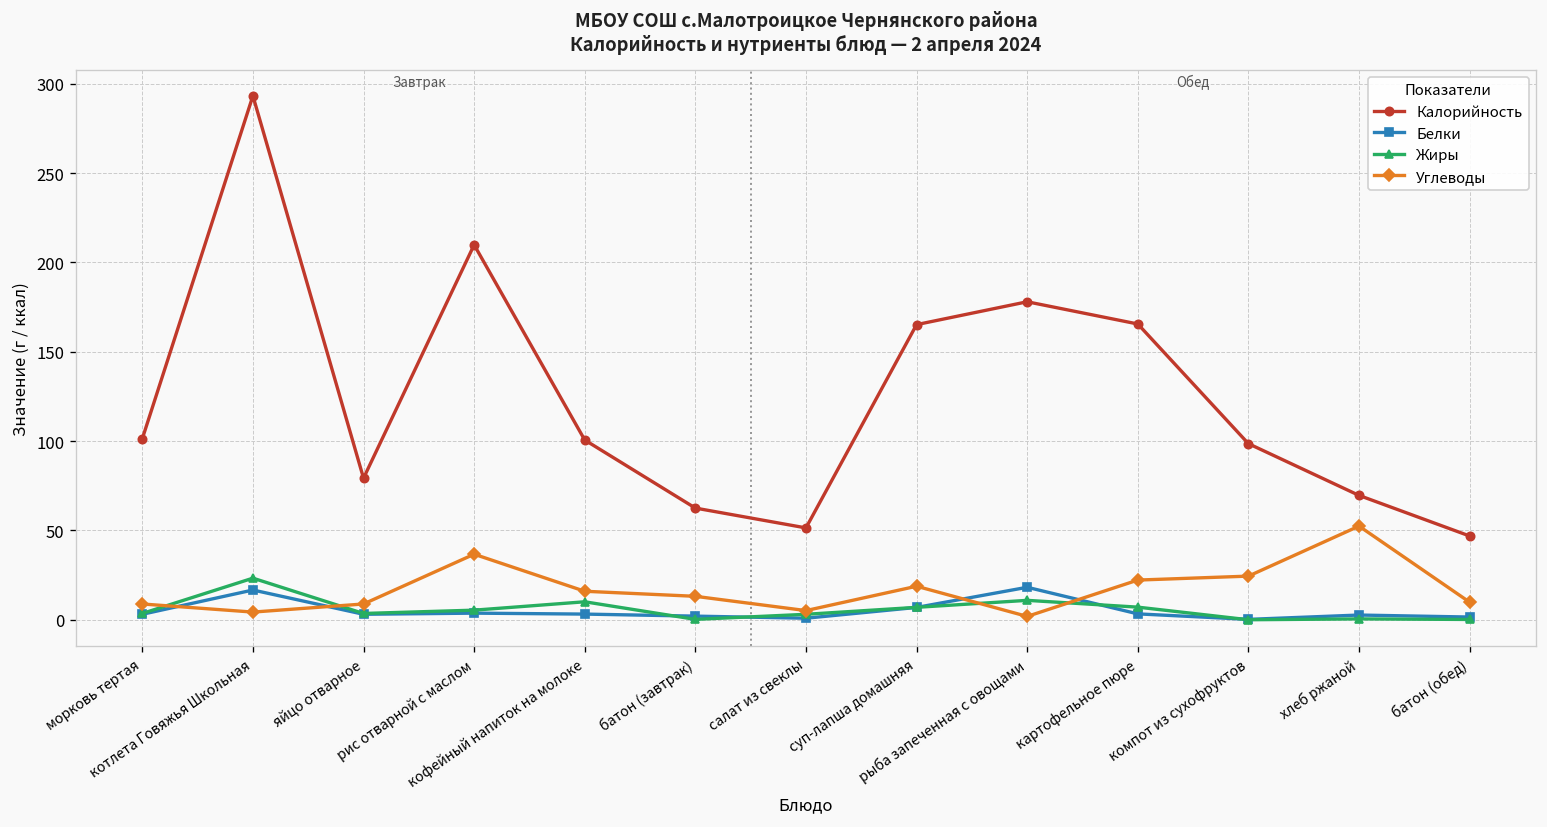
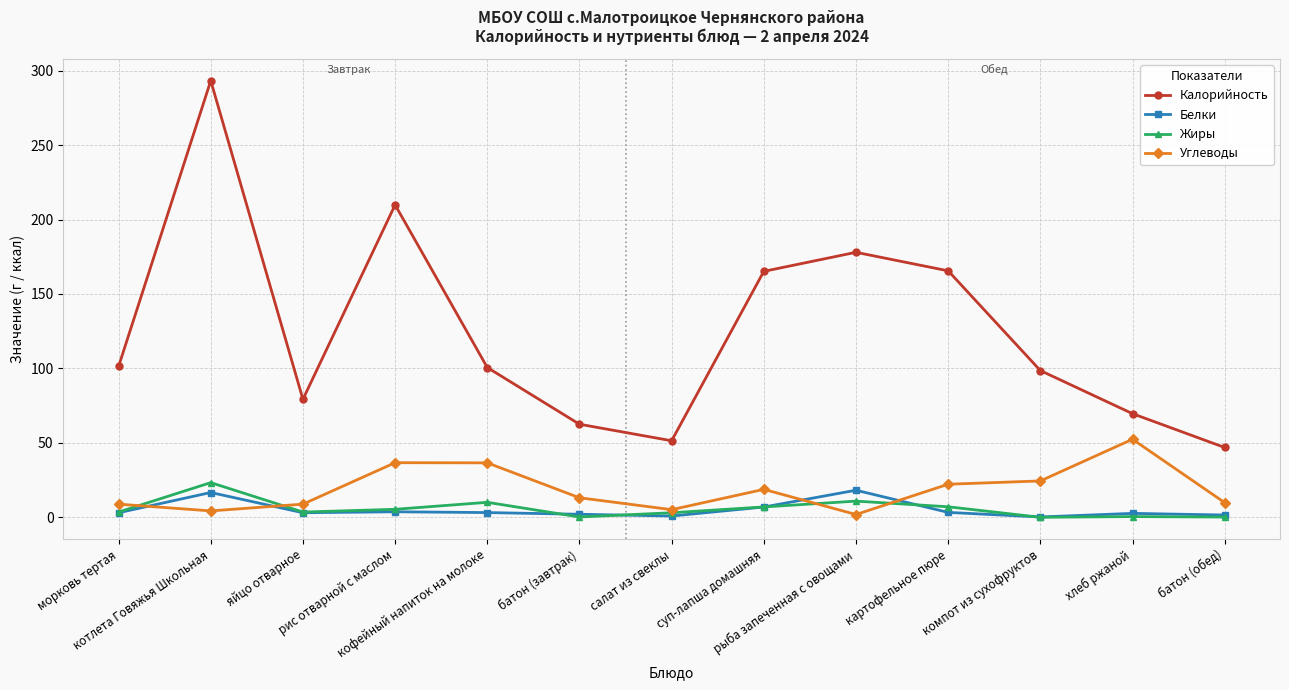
  {
    "Калорийность": {
      "морковь тертая": 101,
      "котлета Говяжья Школьная": 293,
      "яйцо отварное": 79,
      "рис отварной с маслом": 210,
      "кофейный напиток на молоке": 101,
      "батон (завтрак)": 63,
      "салат из свеклы": 51,
      "суп-лапша домашняя": 165,
      "рыба запеченная с овощами": 178,
      "картофельное пюре": 166,
      "компот из сухофруктов": 99,
      "хлеб ржаной": 70,
      "батон (обед)": 47
    },
    "Белки": {
      "котлета Говяжья Школьная": 17,
      "кофейный напиток на молоке": 3,
      "батон (завтрак)": 2,
      "салат из свеклы": 1,
      "рыба запеченная с овощами": 18,
      "картофельное пюре": 3,
      "хлеб ржаной": 3
    },
    "Жиры": {
      "котлета Говяжья Школьная": 23,
      "кофейный напиток на молоке": 10,
      "батон (завтрак)": 0,
      "салат из свеклы": 3,
      "рыба запеченная с овощами": 11,
      "картофельное пюре": 7,
      "хлеб ржаной": 0
    },
    "Углеводы": {
      "морковь тертая": 9,
      "котлета Говяжья Школьная": 4,
      "яйцо отварное": 9,
      "рис отварной с маслом": 37,
-     "кофейный напиток на молоке": 16,
+     "кофейный напиток на молоке": 37,
      "батон (завтрак)": 13,
      "салат из свеклы": 5,
      "суп-лапша домашняя": 19,
      "рыба запеченная с овощами": 2,
      "картофельное пюре": 22,
      "компот из сухофруктов": 24,
      "хлеб ржаной": 52,
      "батон (обед)": 10
    }
  }
